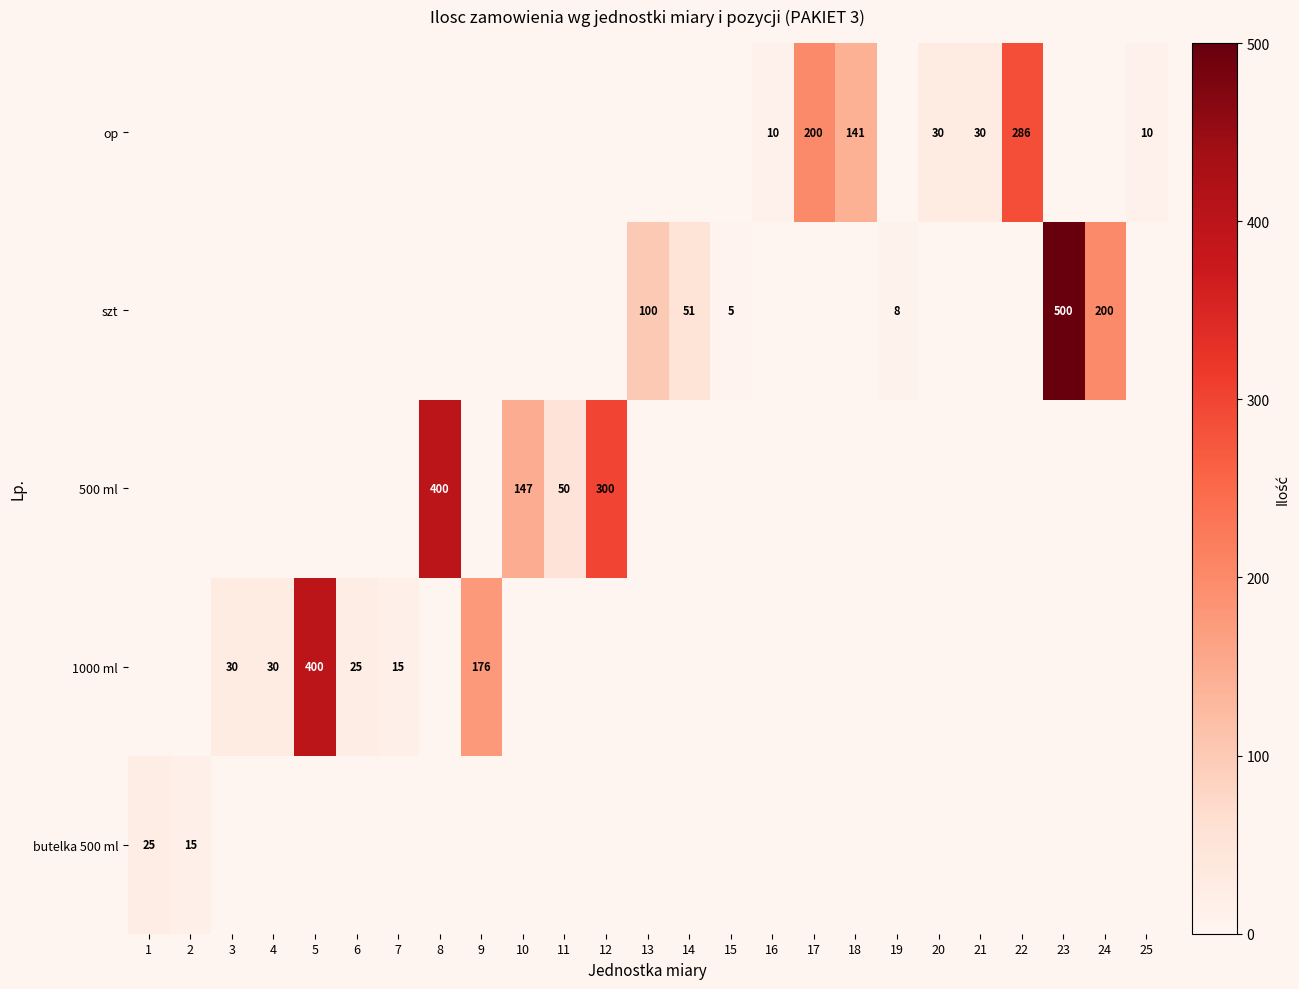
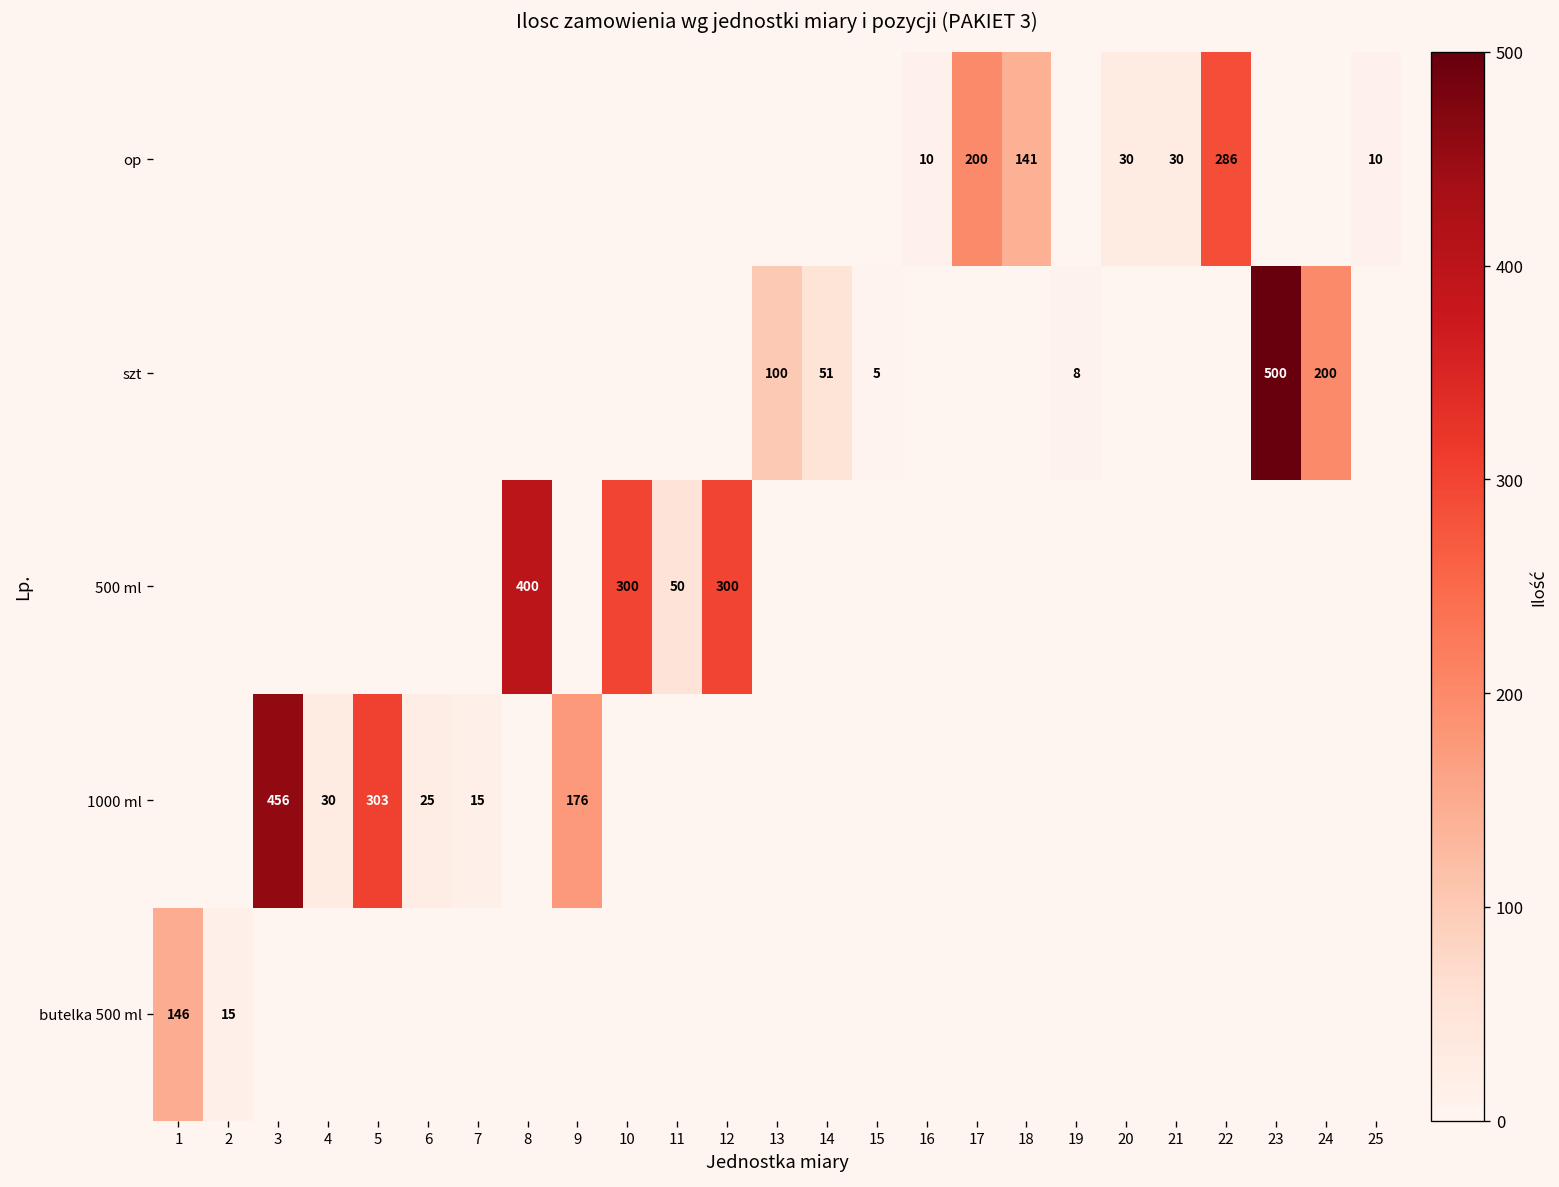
  {
    "op": {
      "16": 10,
      "17": 200,
      "18": 141,
      "20": 30,
      "21": 30,
      "22": 286,
      "25": 10
    },
    "szt": {
      "13": 100,
      "14": 51,
      "15": 5,
      "19": 8,
      "23": 500,
      "24": 200
    },
    "500 ml": {
      "8": 400,
-     "10": 147,
+     "10": 300,
      "11": 50,
      "12": 300
    },
    "1000 ml": {
-     "3": 30,
+     "3": 456,
      "4": 30,
-     "5": 400,
+     "5": 303,
      "6": 25,
      "7": 15,
      "9": 176
    },
    "butelka 500 ml": {
-     "1": 25,
+     "1": 146,
      "2": 15
    }
  }
